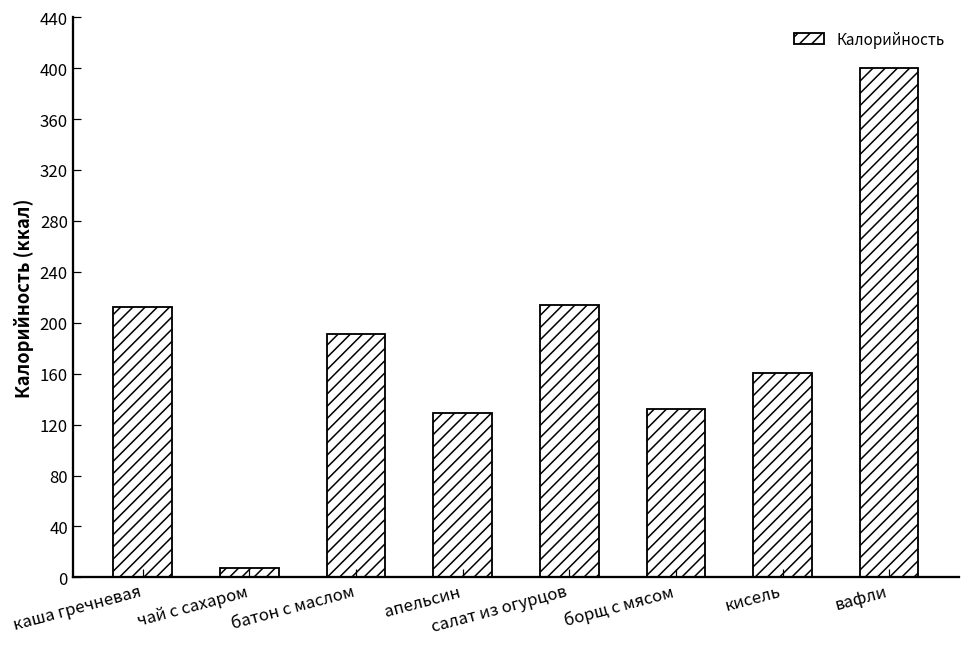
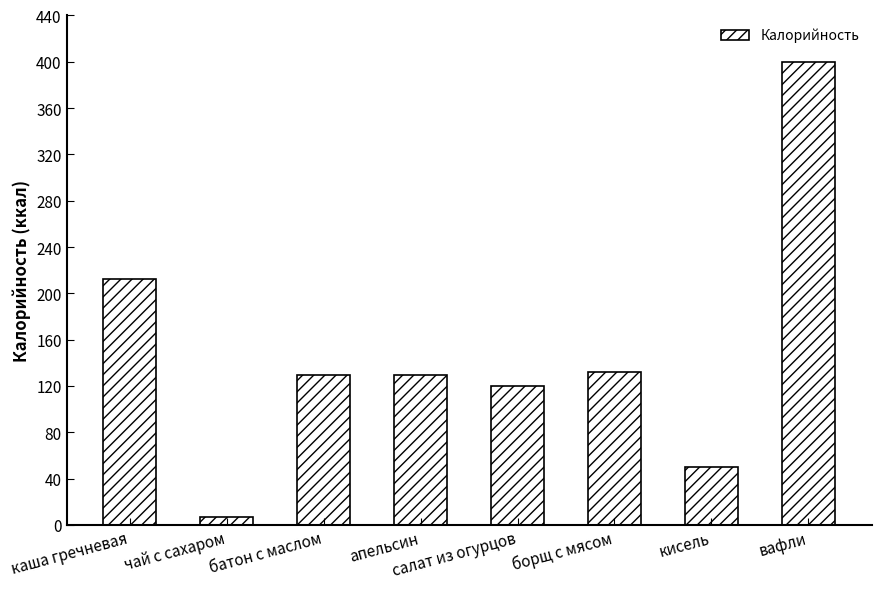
  {
    "каша гречневая": 212,
    "чай с сахаром": 7,
-   "батон с маслом": 191,
+   "батон с маслом": 129,
    "апельсин": 129,
-   "салат из огурцов": 214,
+   "салат из огурцов": 120,
    "борщ с мясом": 132,
-   "кисель": 161,
+   "кисель": 50,
    "вафли": 400
  }
